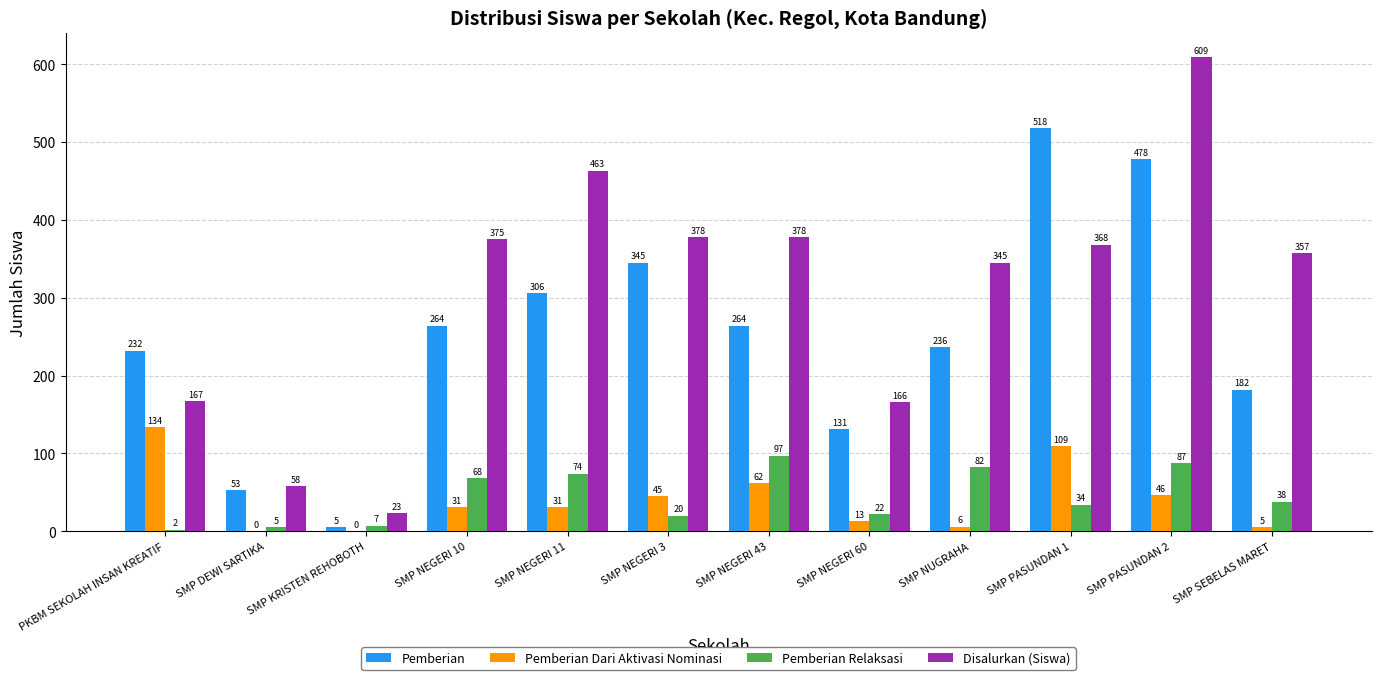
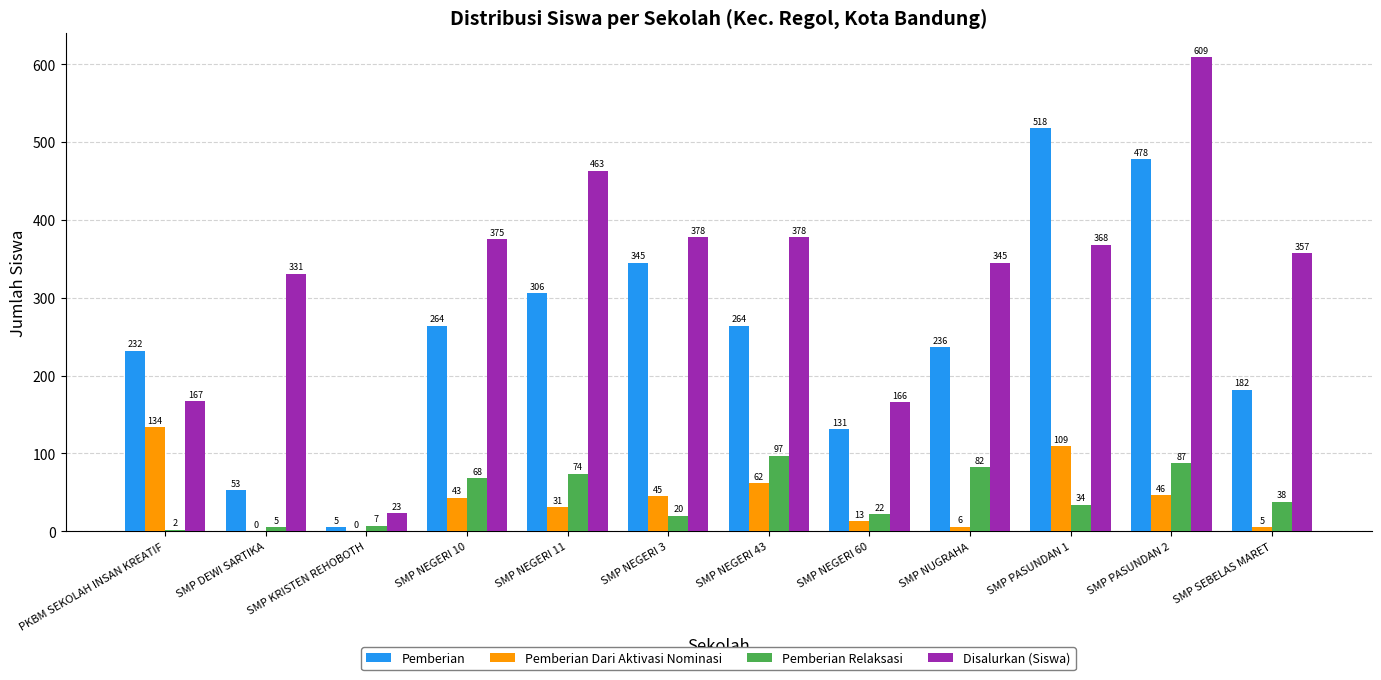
  {
    "Pemberian": {
      "PKBM SEKOLAH INSAN KREATIF": 232,
      "SMP DEWI SARTIKA": 53,
      "SMP KRISTEN REHOBOTH": 5,
      "SMP NEGERI 10": 264,
      "SMP NEGERI 11": 306,
      "SMP NEGERI 3": 345,
      "SMP NEGERI 43": 264,
      "SMP NEGERI 60": 131,
      "SMP NUGRAHA": 236,
      "SMP PASUNDAN 1": 518,
      "SMP PASUNDAN 2": 478,
      "SMP SEBELAS MARET": 182
    },
    "Pemberian Dari Aktivasi Nominasi": {
      "PKBM SEKOLAH INSAN KREATIF": 134,
      "SMP DEWI SARTIKA": 0,
      "SMP KRISTEN REHOBOTH": 0,
-     "SMP NEGERI 10": 31,
+     "SMP NEGERI 10": 43,
      "SMP NEGERI 11": 31,
      "SMP NEGERI 3": 45,
      "SMP NEGERI 43": 62,
      "SMP NEGERI 60": 13,
      "SMP NUGRAHA": 6,
      "SMP PASUNDAN 1": 109,
      "SMP PASUNDAN 2": 46,
      "SMP SEBELAS MARET": 5
    },
    "Pemberian Relaksasi": {
      "PKBM SEKOLAH INSAN KREATIF": 2,
      "SMP DEWI SARTIKA": 5,
      "SMP KRISTEN REHOBOTH": 7,
      "SMP NEGERI 10": 68,
      "SMP NEGERI 11": 74,
      "SMP NEGERI 3": 20,
      "SMP NEGERI 43": 97,
      "SMP NEGERI 60": 22,
      "SMP NUGRAHA": 82,
      "SMP PASUNDAN 1": 34,
      "SMP PASUNDAN 2": 87,
      "SMP SEBELAS MARET": 38
    },
    "Disalurkan (Siswa)": {
      "PKBM SEKOLAH INSAN KREATIF": 167,
-     "SMP DEWI SARTIKA": 58,
+     "SMP DEWI SARTIKA": 331,
      "SMP KRISTEN REHOBOTH": 23,
      "SMP NEGERI 10": 375,
      "SMP NEGERI 11": 463,
      "SMP NEGERI 3": 378,
      "SMP NEGERI 43": 378,
      "SMP NEGERI 60": 166,
      "SMP NUGRAHA": 345,
      "SMP PASUNDAN 1": 368,
      "SMP PASUNDAN 2": 609,
      "SMP SEBELAS MARET": 357
    }
  }
